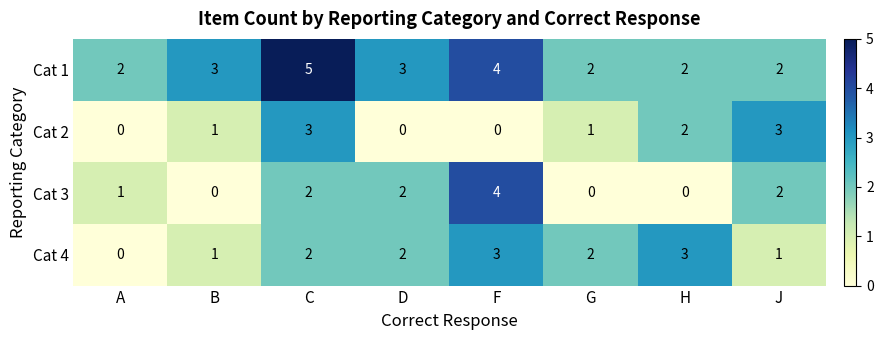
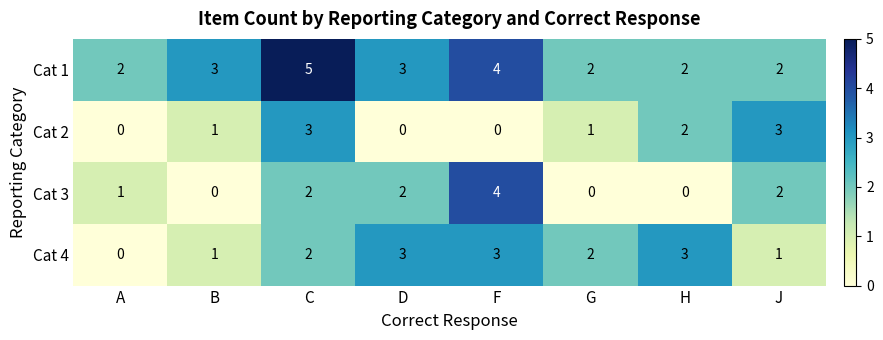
  {
    "Cat 1": {
      "A": 2,
      "B": 3,
      "C": 5,
      "D": 3,
      "F": 4,
      "G": 2,
      "H": 2,
      "J": 2
    },
    "Cat 2": {
      "A": 0,
      "B": 1,
      "C": 3,
      "D": 0,
      "F": 0,
      "G": 1,
      "H": 2,
      "J": 3
    },
    "Cat 3": {
      "A": 1,
      "B": 0,
      "C": 2,
      "D": 2,
      "F": 4,
      "G": 0,
      "H": 0,
      "J": 2
    },
    "Cat 4": {
      "A": 0,
      "B": 1,
      "C": 2,
-     "D": 2,
+     "D": 3,
      "F": 3,
      "G": 2,
      "H": 3,
      "J": 1
    }
  }
